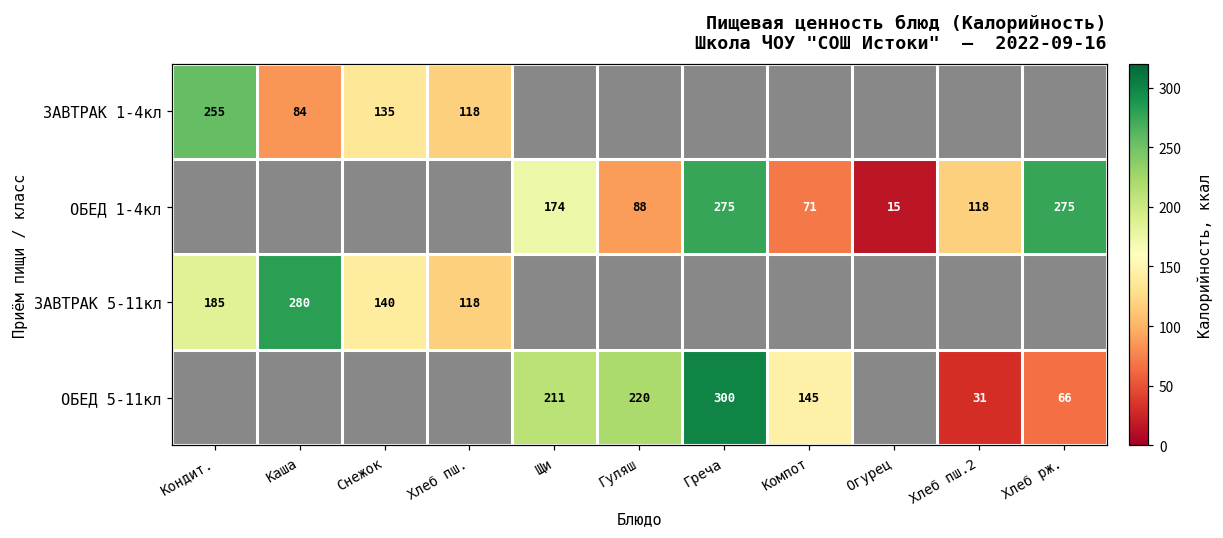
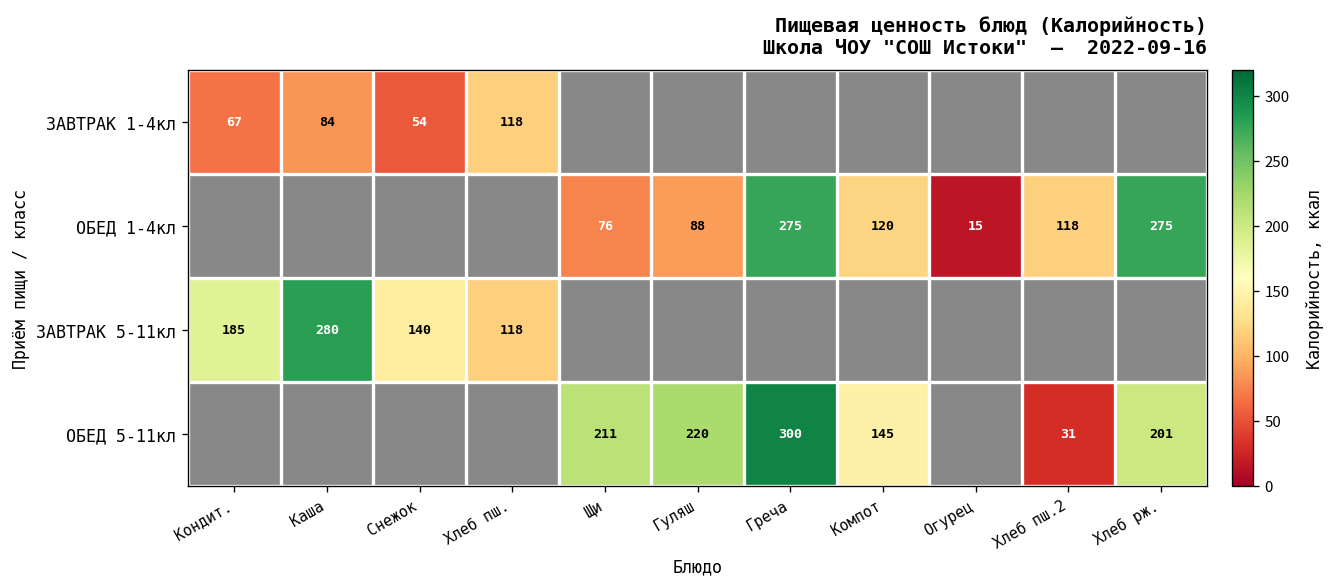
  {
    "ЗАВТРАК 1-4кл": {
-     "Кондит.": 255,
+     "Кондит.": 67,
      "Каша": 84,
-     "Снежок": 135,
+     "Снежок": 54,
      "Хлеб пш.": 118
    },
    "ОБЕД 1-4кл": {
-     "Щи": 174,
+     "Щи": 76,
      "Гуляш": 88,
      "Греча": 275,
-     "Компот": 71,
+     "Компот": 120,
      "Огурец": 15,
      "Хлеб пш.2": 118,
      "Хлеб рж.": 275
    },
    "ЗАВТРАК 5-11кл": {
      "Кондит.": 185,
      "Каша": 280,
      "Снежок": 140,
      "Хлеб пш.": 118
    },
    "ОБЕД 5-11кл": {
      "Щи": 211,
      "Гуляш": 220,
      "Греча": 300,
      "Компот": 145,
      "Хлеб пш.2": 31,
-     "Хлеб рж.": 66
+     "Хлеб рж.": 201
    }
  }
